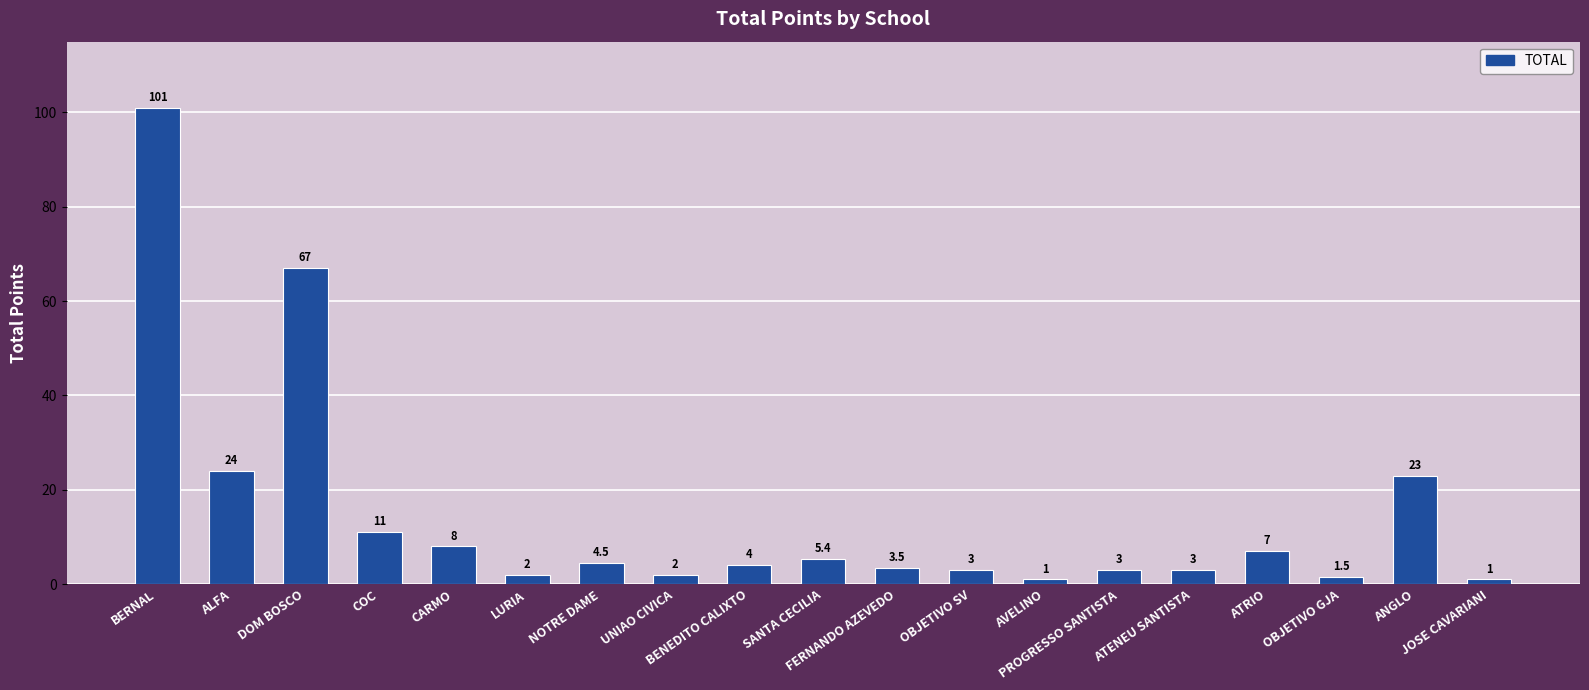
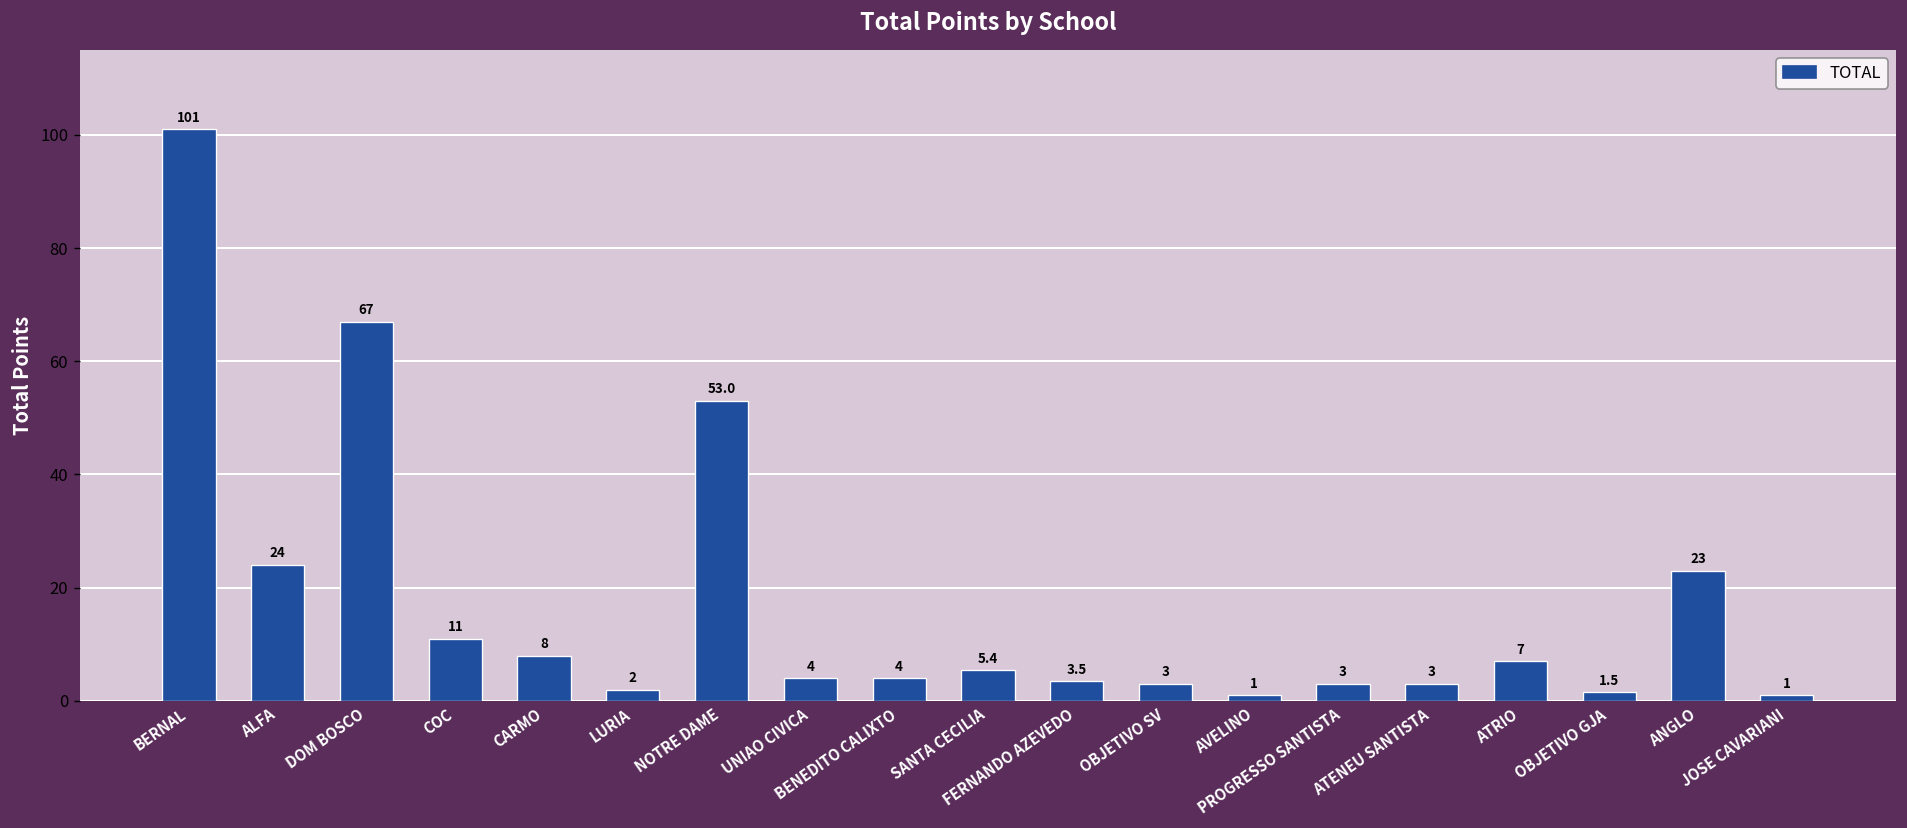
  {
    "BERNAL": 101,
    "ALFA": 24,
    "DOM BOSCO": 67,
    "COC": 11,
    "CARMO": 8,
    "LURIA": 2,
-   "NOTRE DAME": 4.5,
-   "UNIAO CIVICA": 2,
+   "NOTRE DAME": 53.0,
+   "UNIAO CIVICA": 4,
    "BENEDITO CALIXTO": 4,
    "SANTA CECILIA": 5.4,
    "FERNANDO AZEVEDO": 3.5,
    "OBJETIVO SV": 3,
    "AVELINO": 1,
    "PROGRESSO SANTISTA": 3,
    "ATENEU SANTISTA": 3,
    "ATRIO": 7,
    "OBJETIVO GJA": 1.5,
    "ANGLO": 23,
    "JOSE CAVARIANI": 1
  }
